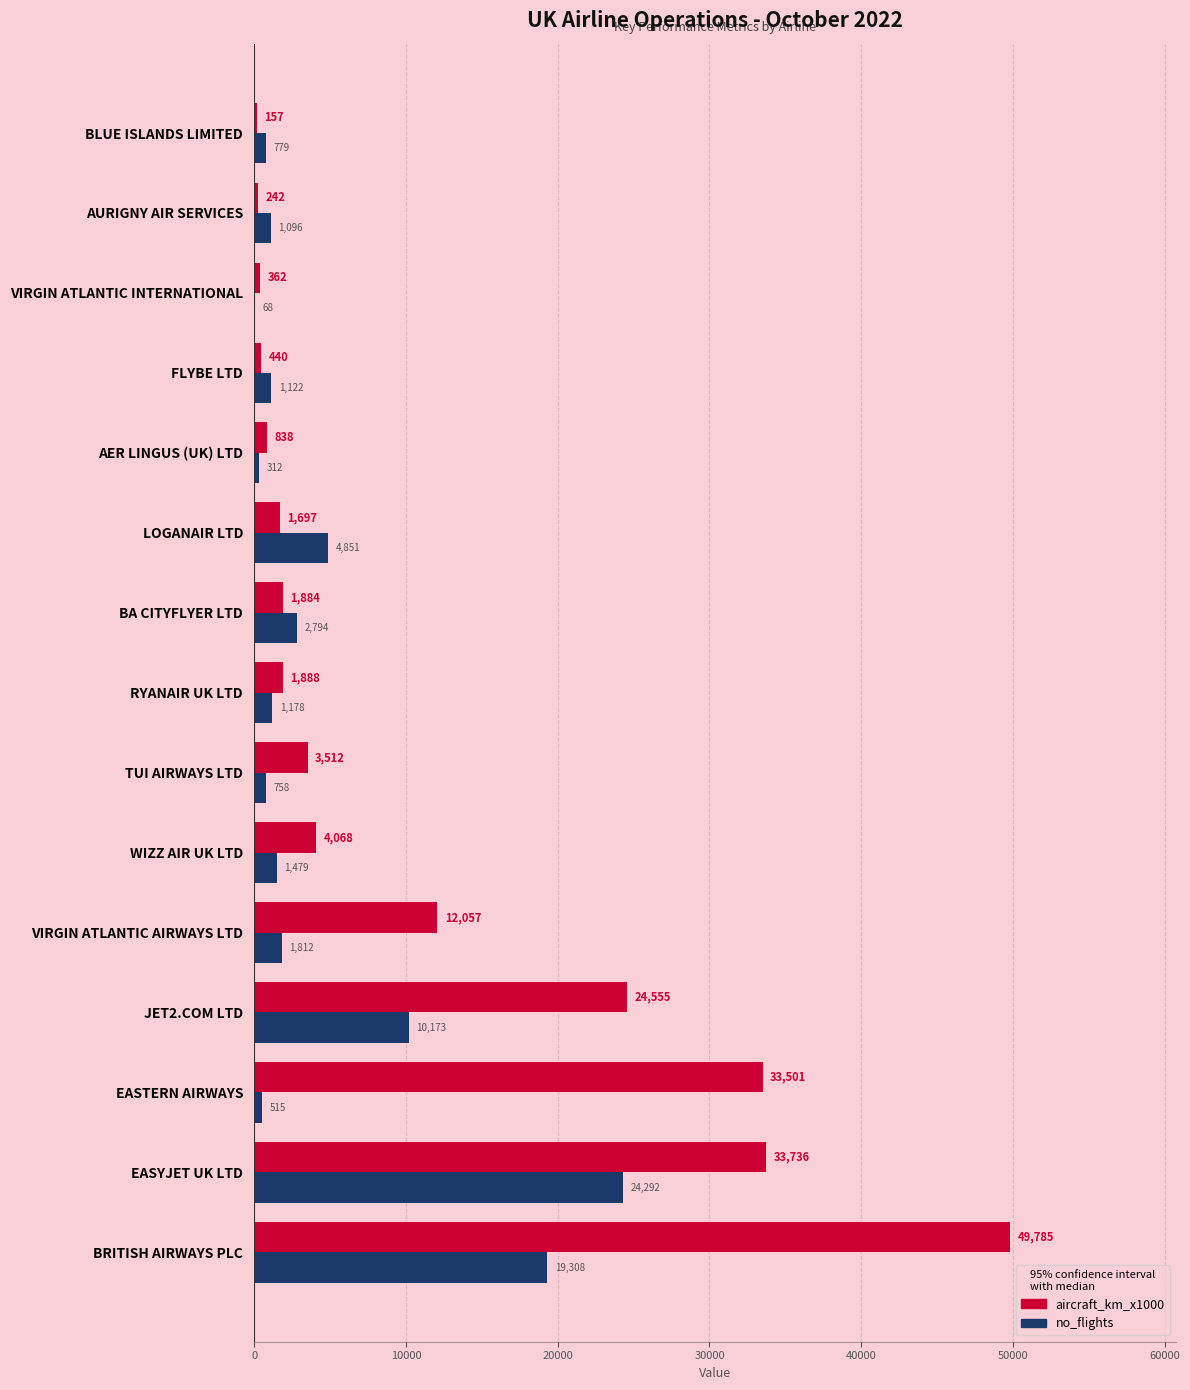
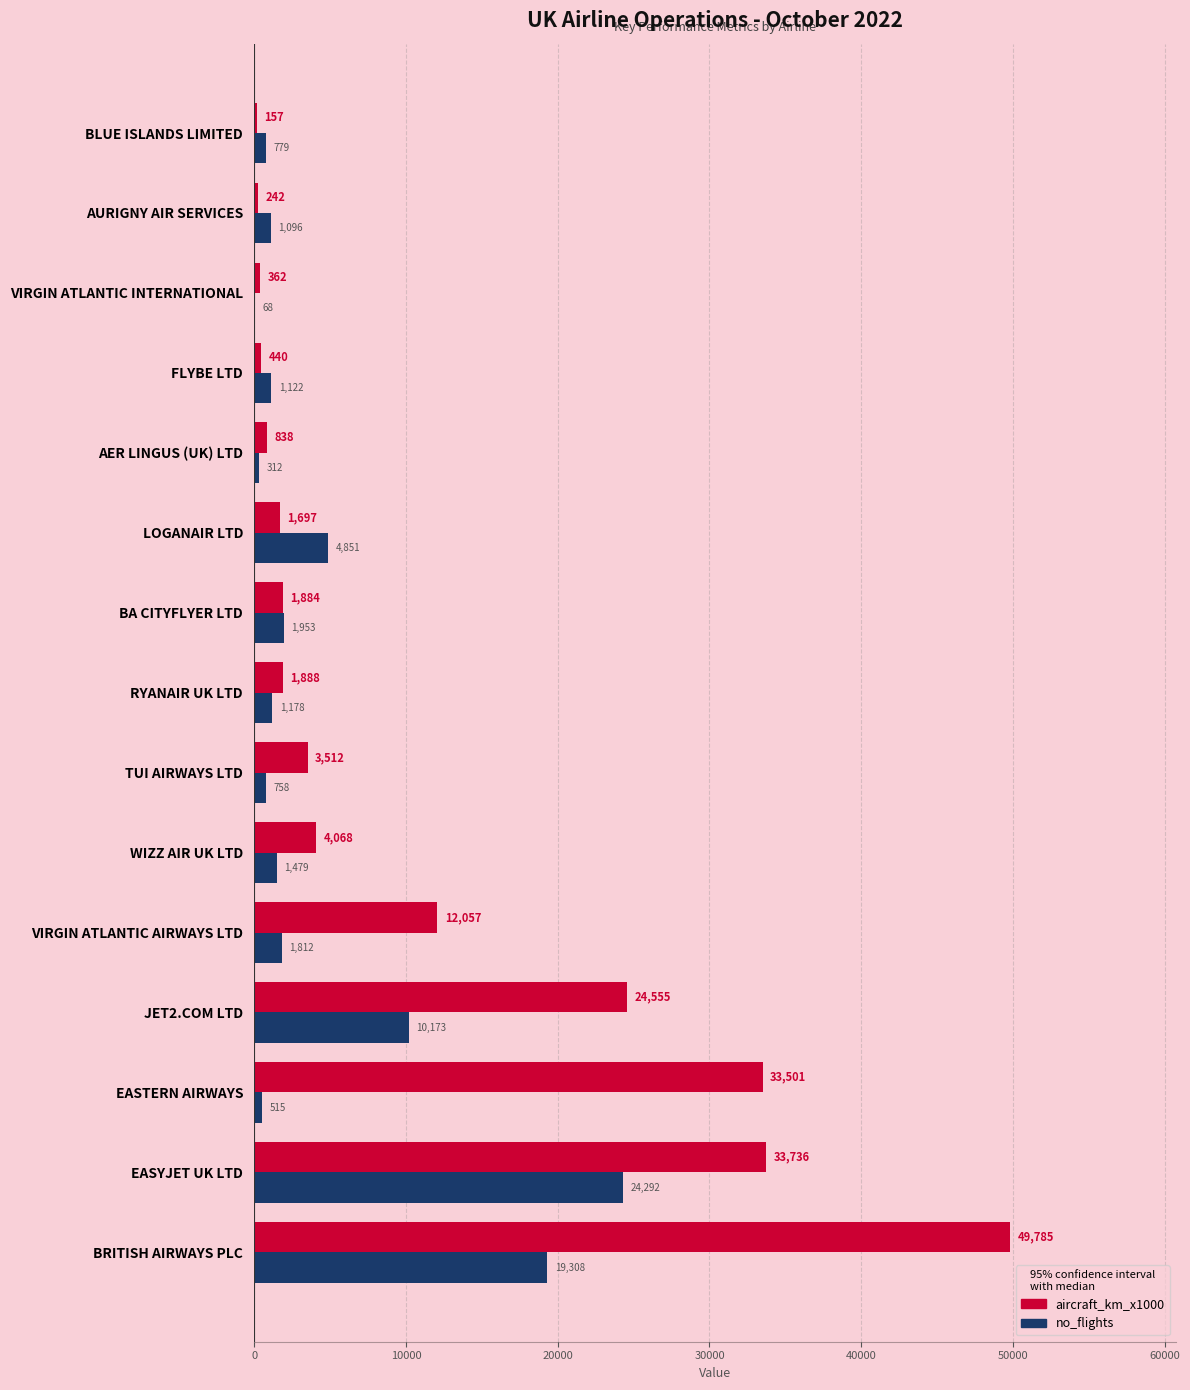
  {
    "aircraft_km_x1000": {
      "BLUE ISLANDS LIMITED": "157",
      "AURIGNY AIR SERVICES": "242",
      "VIRGIN ATLANTIC INTERNATIONAL": "362",
      "FLYBE LTD": "440",
      "AER LINGUS (UK) LTD": "838",
      "LOGANAIR LTD": "1,697",
      "BA CITYFLYER LTD": "1,884",
      "RYANAIR UK LTD": "1,888",
      "TUI AIRWAYS LTD": "3,512",
      "WIZZ AIR UK LTD": "4,068",
      "VIRGIN ATLANTIC AIRWAYS LTD": "12,057",
      "JET2.COM LTD": "24,555",
      "EASTERN AIRWAYS": "33,501",
      "EASYJET UK LTD": "33,736",
      "BRITISH AIRWAYS PLC": "49,785"
    },
    "no_flights": {
      "BLUE ISLANDS LIMITED": "779",
      "AURIGNY AIR SERVICES": "1,096",
      "VIRGIN ATLANTIC INTERNATIONAL": "68",
      "FLYBE LTD": "1,122",
      "AER LINGUS (UK) LTD": "312",
      "LOGANAIR LTD": "4,851",
-     "BA CITYFLYER LTD": "2,794",
+     "BA CITYFLYER LTD": "1,953",
      "RYANAIR UK LTD": "1,178",
      "TUI AIRWAYS LTD": "758",
      "WIZZ AIR UK LTD": "1,479",
      "VIRGIN ATLANTIC AIRWAYS LTD": "1,812",
      "JET2.COM LTD": "10,173",
      "EASTERN AIRWAYS": "515",
      "EASYJET UK LTD": "24,292",
      "BRITISH AIRWAYS PLC": "19,308"
    }
  }
